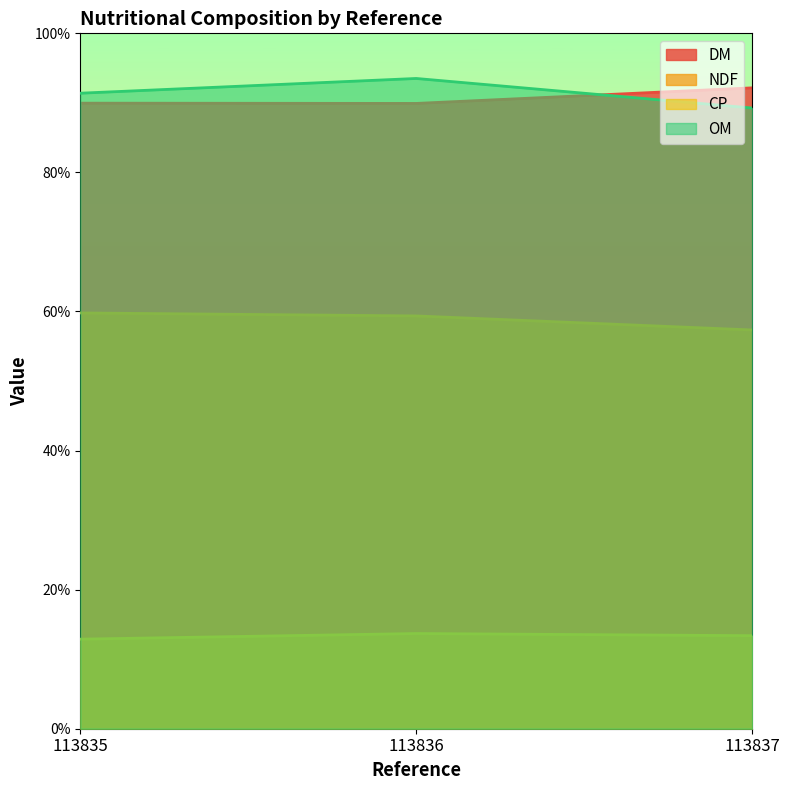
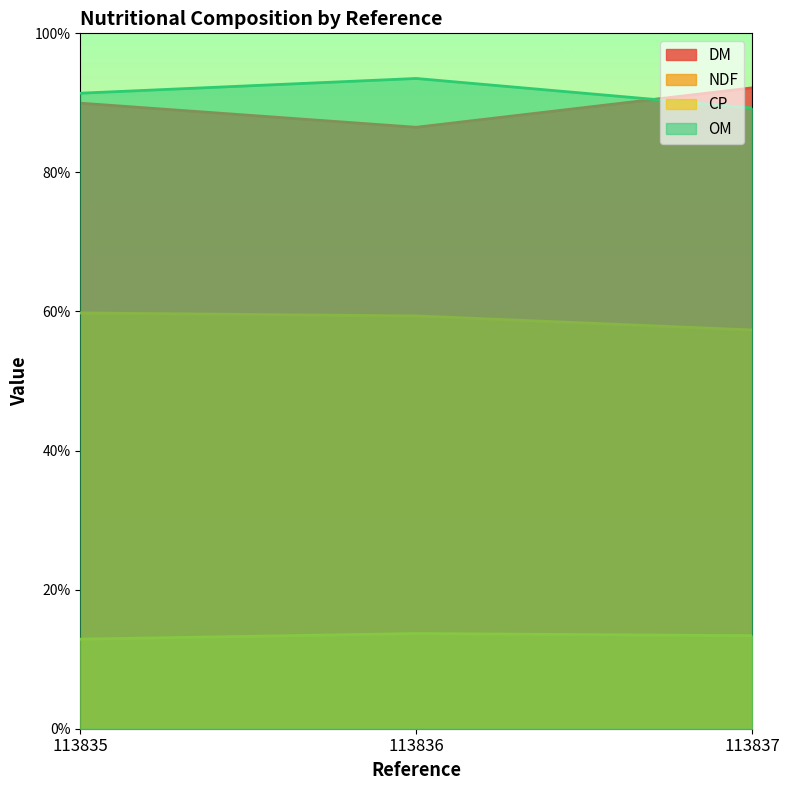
  {
    "DM": {
      "113835": "90%",
-     "113836": "90%",
+     "113836": "86%",
      "113837": "92%"
    },
    "OM": {
      "113835": "91%",
      "113836": "94%",
      "113837": "89%"
    }
  }
